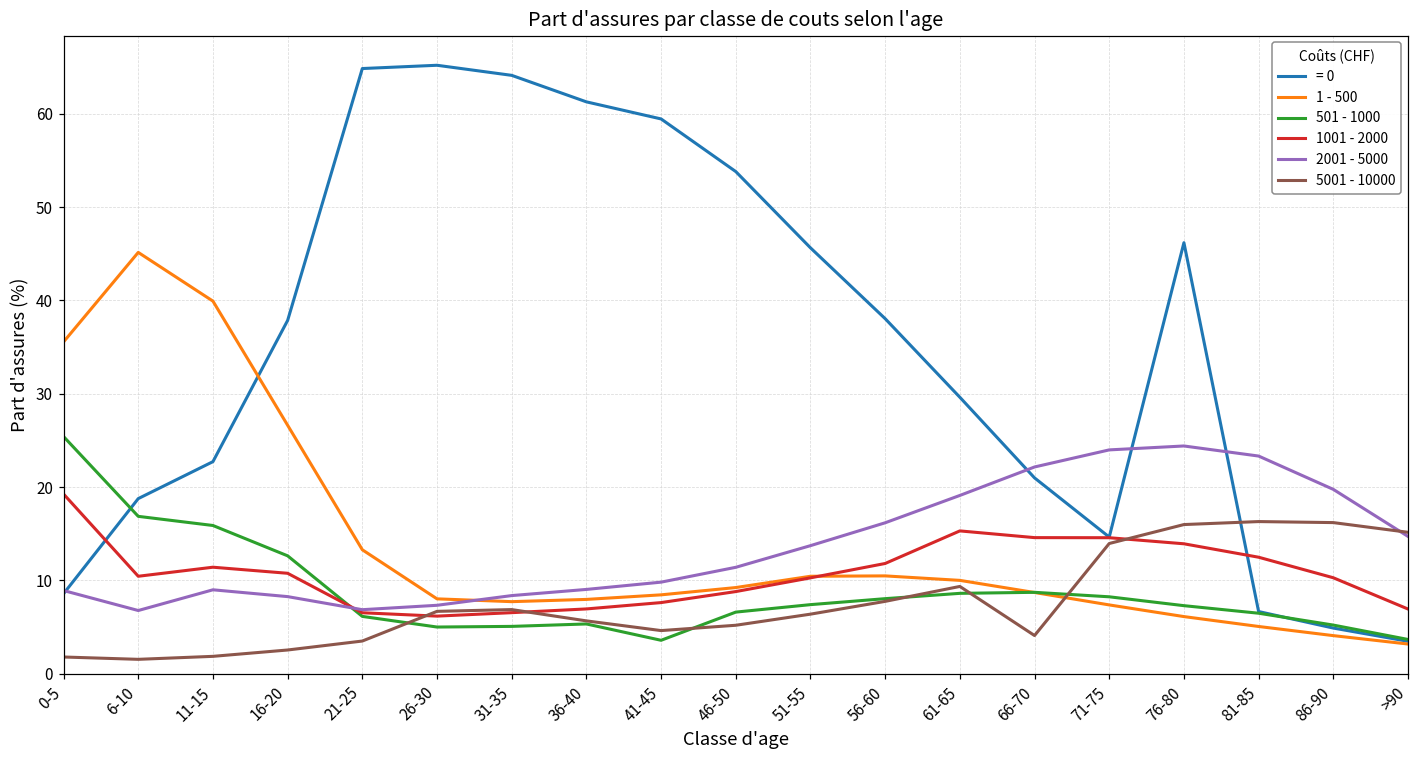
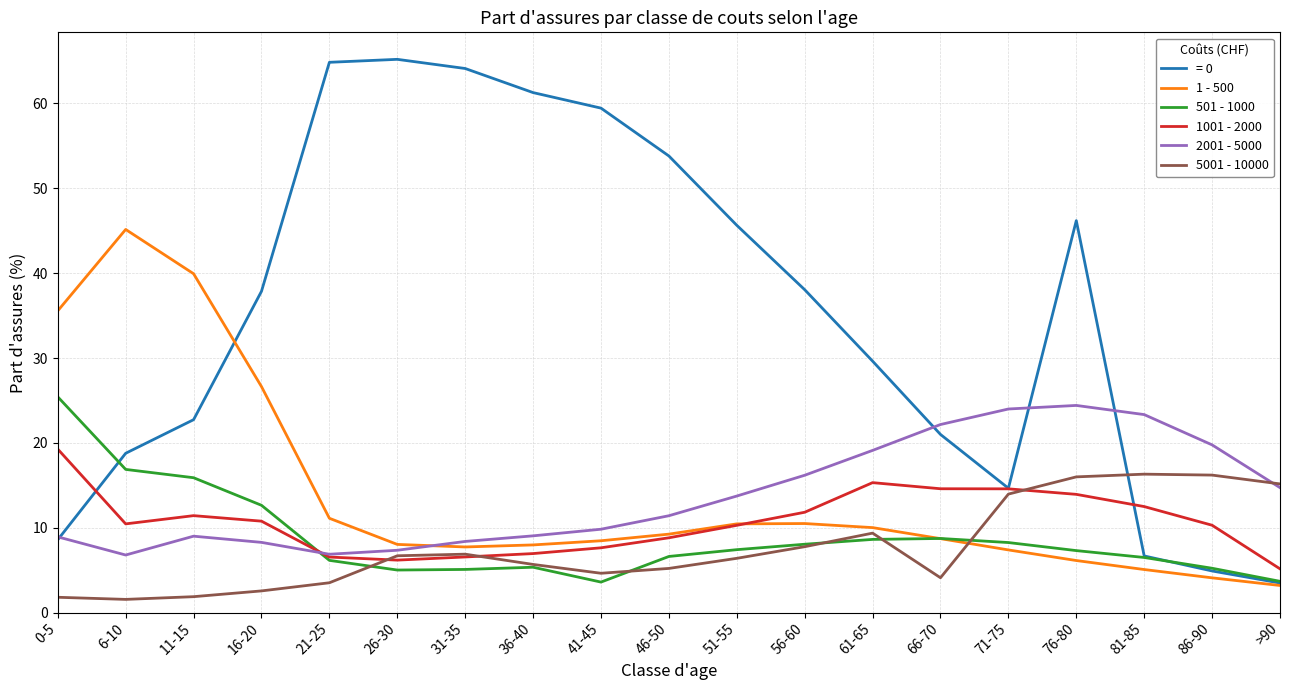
  {
    "= 0": {
      "0-5": 9,
      "6-10": 19,
      "11-15": 23,
      "16-20": 38,
      "21-25": 65,
      "26-30": 65,
      "31-35": 64,
      "36-40": 61,
      "41-45": 59,
      "46-50": 54,
      "51-55": 46,
      "56-60": 38,
      "61-65": 30,
      "66-70": 21,
      "76-80": 46,
      "86-90": 5
    },
    "1 - 500": {
      "0-5": 36,
      "6-10": 45,
      "11-15": 40,
      "16-20": 27,
-     "21-25": 13,
+     "21-25": 11,
      "26-30": 8,
      "31-35": 8,
      "36-40": 8,
      "41-45": 8,
      "46-50": 9,
      "56-60": 10,
      "61-65": 10,
      "71-75": 7,
      "76-80": 6,
      "81-85": 5,
      "86-90": 4
    },
    "501 - 1000": {
      "0-5": 25,
      "6-10": 17,
      "11-15": 16,
      "16-20": 13,
      "21-25": 6,
      "26-30": 5,
      "31-35": 5,
      "36-40": 5,
      "41-45": 4,
      "46-50": 7,
      "51-55": 7,
      "61-65": 9,
      "71-75": 8,
      "76-80": 7,
      "86-90": 5
    },
    "1001 - 2000": {
      "0-5": 19,
      "6-10": 10,
      "11-15": 11,
      "16-20": 11,
      "21-25": 7,
      "26-30": 6,
      "31-35": 7,
      "36-40": 7,
      "41-45": 8,
      "46-50": 9,
      "56-60": 12,
      "61-65": 15,
      "66-70": 15,
      "76-80": 14,
      "81-85": 12,
      "86-90": 10,
-     ">90": 7
+     ">90": 5
    },
    "2001 - 5000": {
      "0-5": 9,
      "6-10": 7,
      "11-15": 9,
      "16-20": 8,
      "21-25": 7,
      "26-30": 7,
      "31-35": 8,
      "36-40": 9,
      "41-45": 10,
      "46-50": 11,
      "51-55": 14,
      "56-60": 16,
      "61-65": 19,
      "66-70": 22,
      "71-75": 24,
      "76-80": 24,
      "81-85": 23,
      "86-90": 20,
      ">90": 15
    },
    "5001 - 10000": {
      "0-5": 2,
      "6-10": 2,
      "11-15": 2,
      "16-20": 3,
      "21-25": 4,
      "26-30": 7,
      "31-35": 7,
      "36-40": 6,
      "41-45": 5,
      "46-50": 5,
      "51-55": 6,
      "61-65": 9,
      "66-70": 4,
      "71-75": 14,
      "76-80": 16,
      "81-85": 16,
      "86-90": 16,
      ">90": 15
    }
  }
